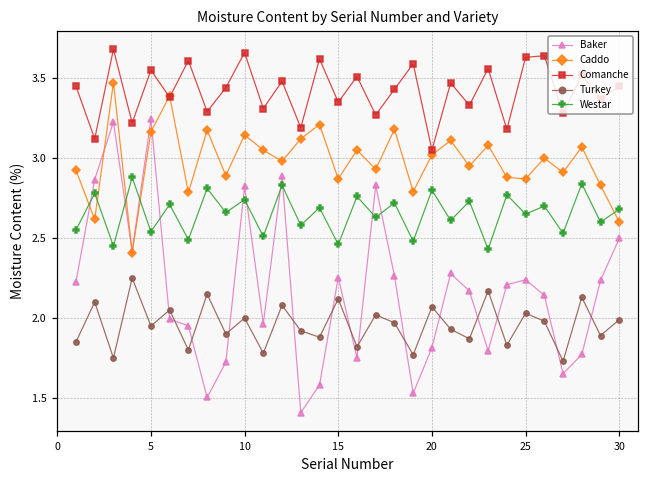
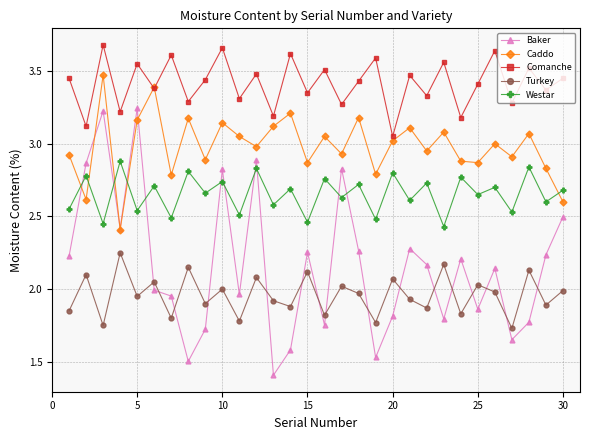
  {
    "Baker": {
      "5": 3.24,
      "10": 2.82,
      "15": 2.25,
      "20": 1.81,
-     "25": 2.24,
+     "25": 1.86,
      "30": 2.50
    },
    "Caddo": {
      "5": 3.16,
      "10": 3.14,
      "15": 2.87,
      "20": 3.02,
      "25": 2.87,
      "30": 2.60
    },
    "Comanche": {
      "5": 3.55,
      "10": 3.66,
      "15": 3.35,
      "20": 3.05,
-     "25": 3.63
+     "25": 3.41
    },
    "Turkey": {
      "5": 1.95,
      "10": 2.00,
      "15": 2.12,
      "20": 2.07,
      "25": 2.03,
      "30": 1.99
    },
    "Westar": {
      "5": 2.54,
      "10": 2.74,
      "15": 2.46,
      "20": 2.80,
      "25": 2.65,
      "30": 2.68
    }
  }
